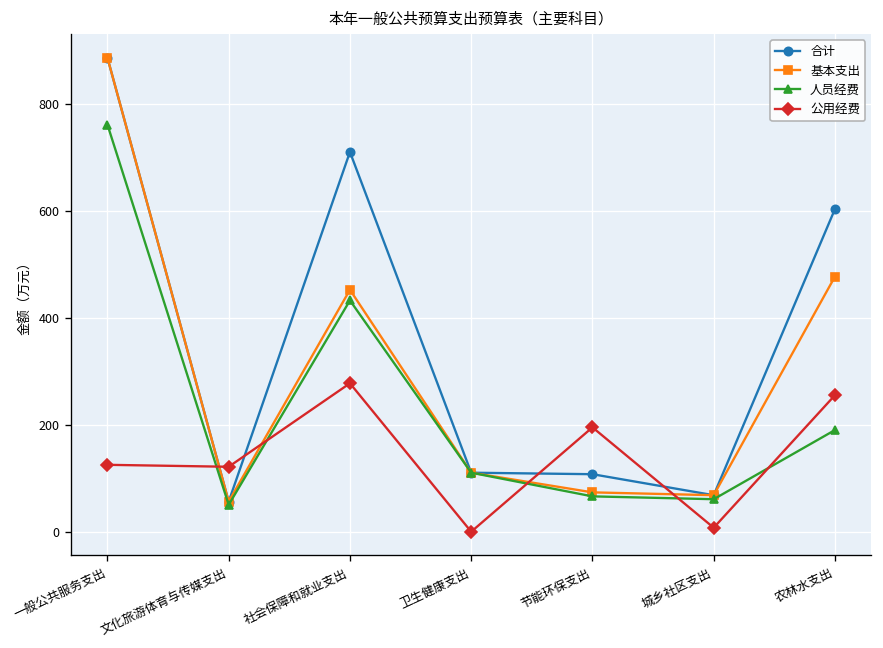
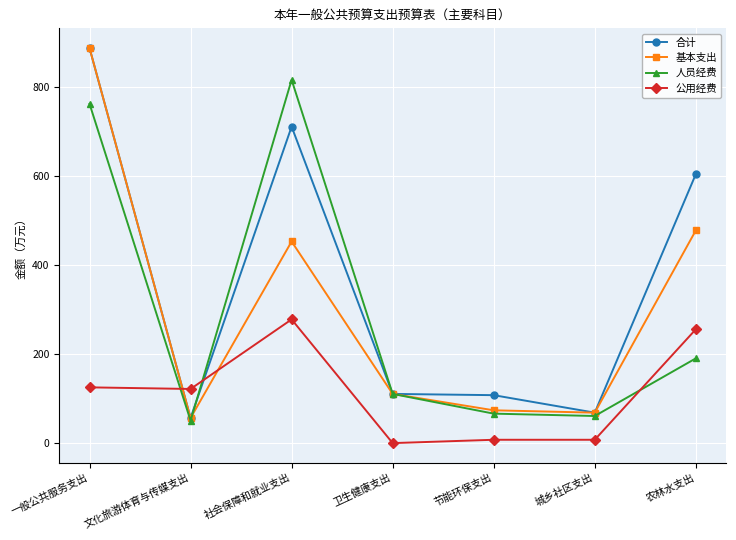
  {
    "合计": {
      "社会保障和就业支出": 710,
      "节能环保支出": 110,
      "农林水支出": 600
    },
    "基本支出": {
      "社会保障和就业支出": 450,
      "节能环保支出": 70,
      "农林水支出": 480
    },
    "人员经费": {
      "一般公共服务支出": 760,
      "文化旅游体育与传媒支出": 50,
-     "社会保障和就业支出": 430,
+     "社会保障和就业支出": 820,
      "节能环保支出": 70,
      "城乡社区支出": 60,
      "农林水支出": 190
    },
    "公用经费": {
      "一般公共服务支出": 130,
      "文化旅游体育与传媒支出": 120,
      "社会保障和就业支出": 280,
      "卫生健康支出": 0,
-     "节能环保支出": 200,
+     "节能环保支出": 10,
      "城乡社区支出": 10,
      "农林水支出": 260
    }
  }
